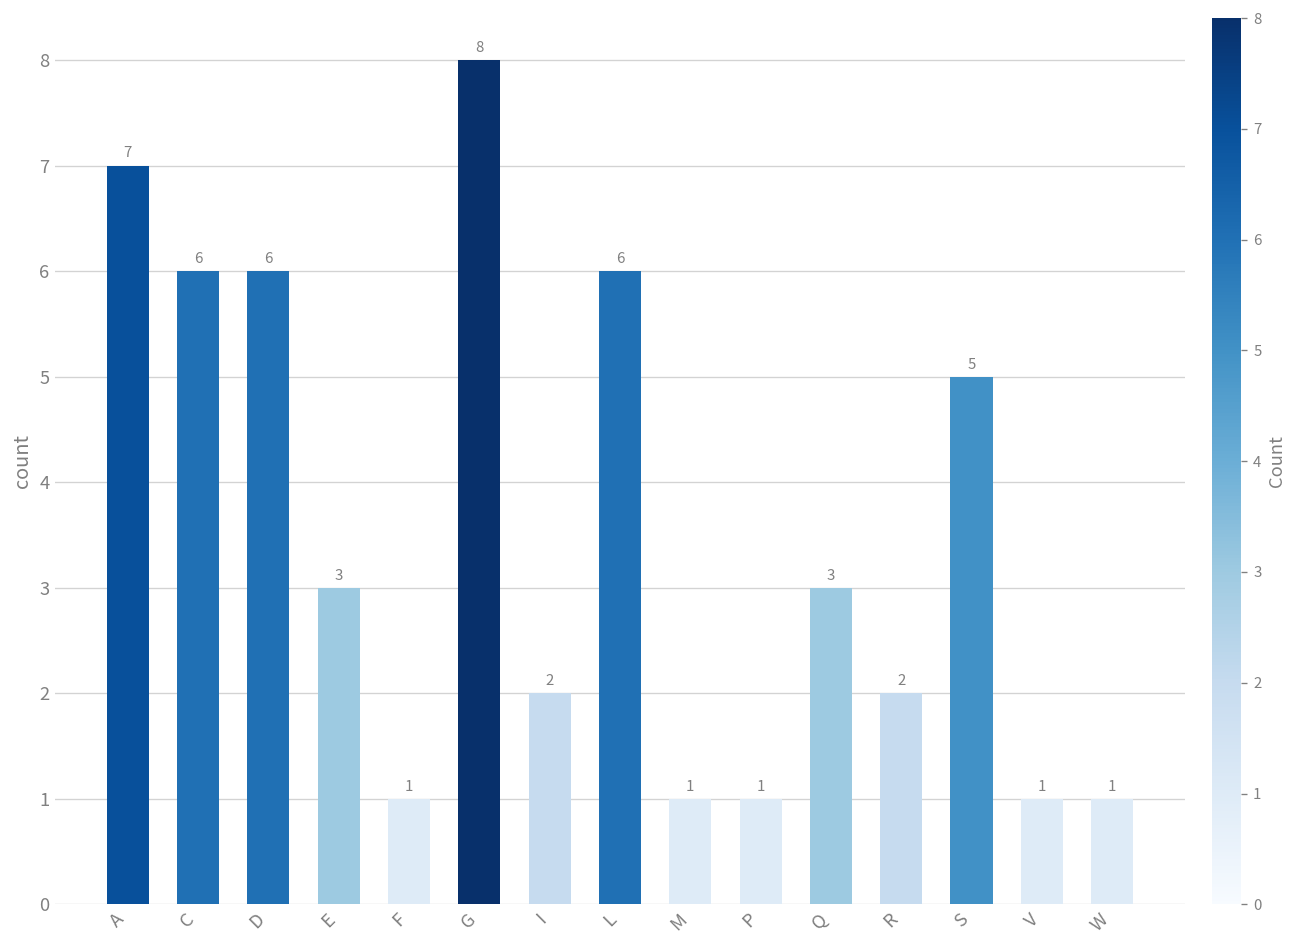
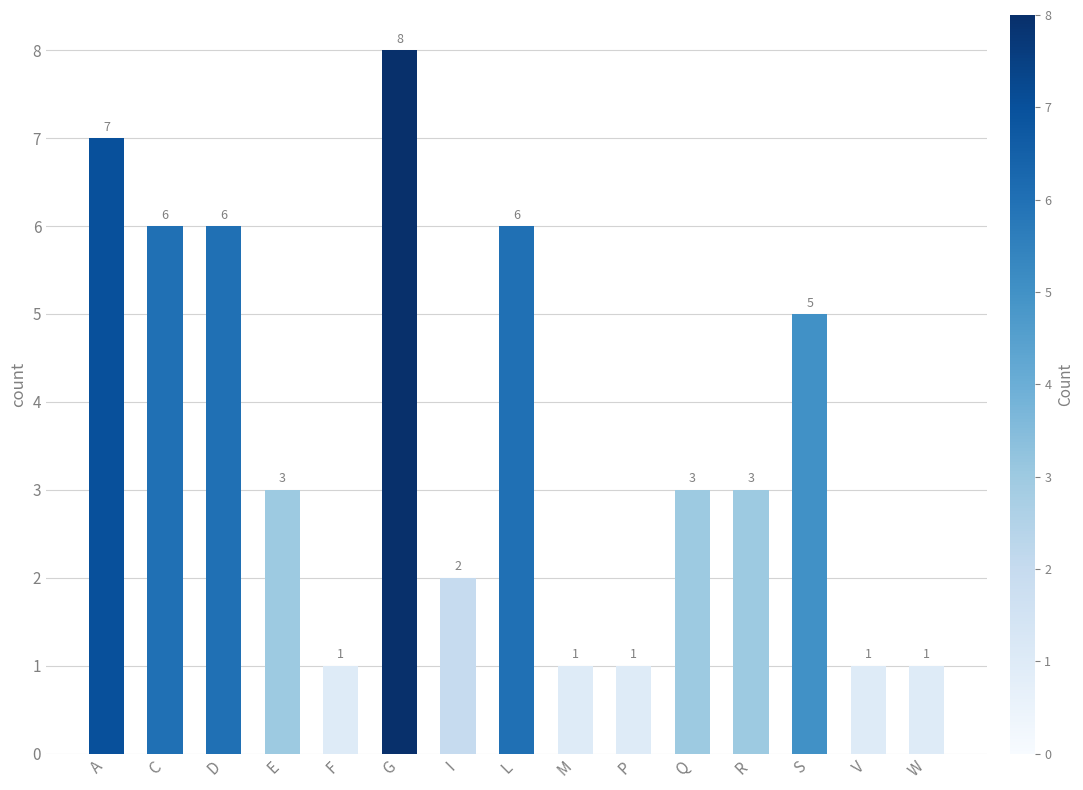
  {
    "A": 7,
    "C": 6,
    "D": 6,
    "E": 3,
    "F": 1,
    "G": 8,
    "I": 2,
    "L": 6,
    "M": 1,
    "P": 1,
    "Q": 3,
-   "R": 2,
+   "R": 3,
    "S": 5,
    "V": 1,
    "W": 1
  }
